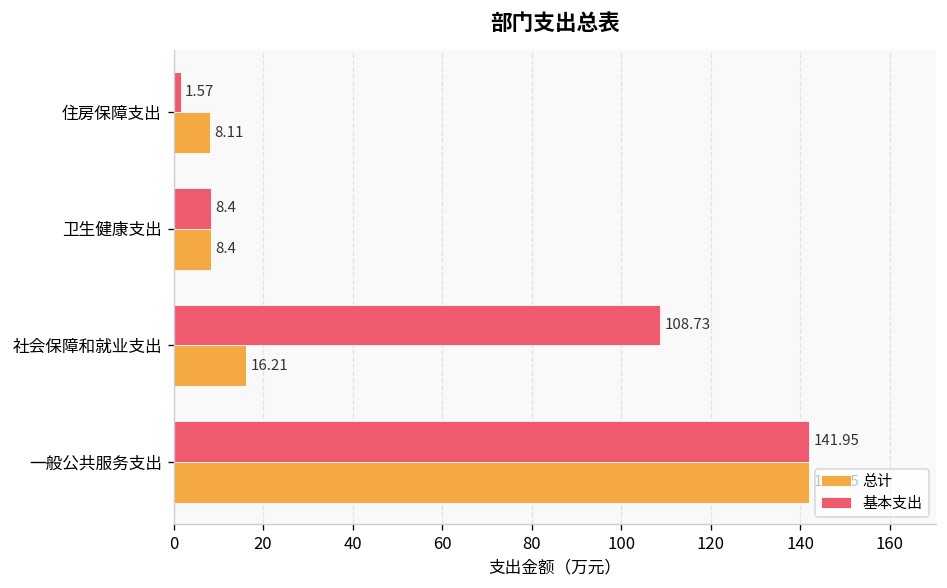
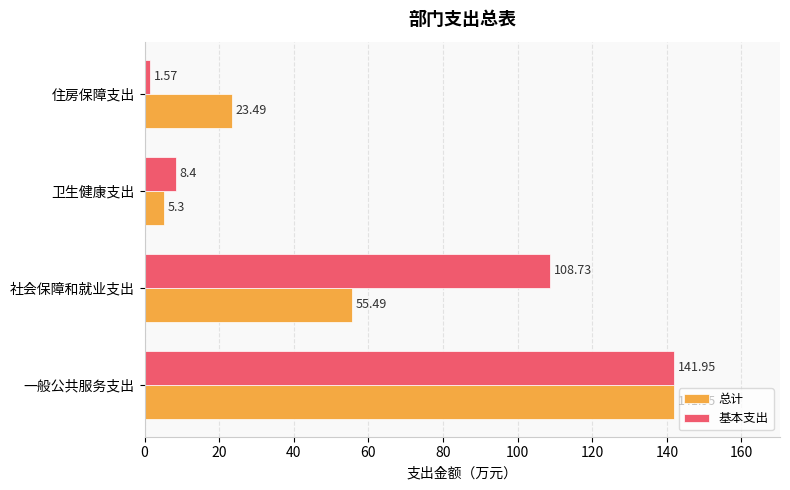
  {
    "总计": {
-     "住房保障支出": 8.11,
-     "卫生健康支出": 8.4,
-     "社会保障和就业支出": 16.21
+     "住房保障支出": 23.49,
+     "卫生健康支出": 5.3,
+     "社会保障和就业支出": 55.49
    },
    "基本支出": {
      "住房保障支出": 1.57,
      "卫生健康支出": 8.4,
      "社会保障和就业支出": 108.73,
      "一般公共服务支出": 141.95
    }
  }
